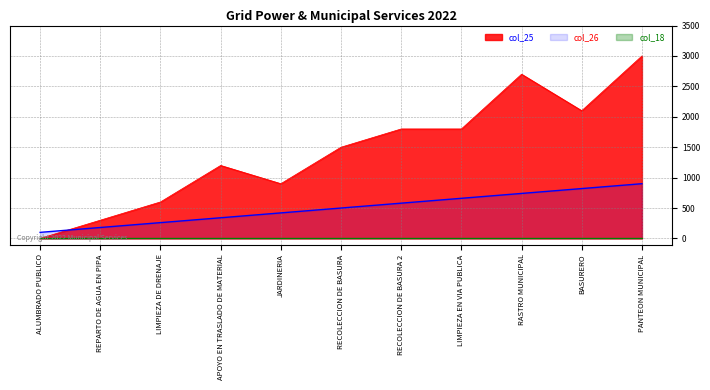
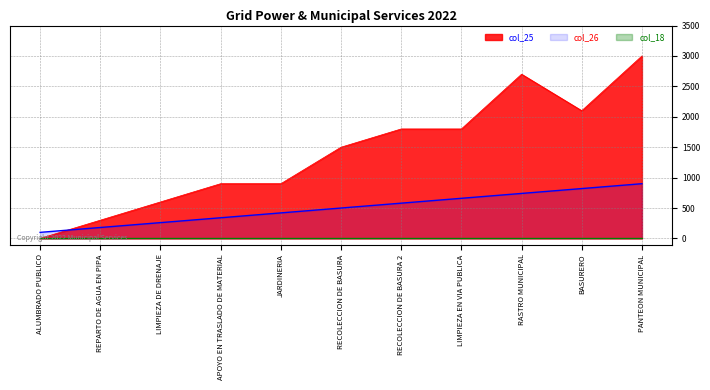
  {
    "col_25": {
      "REPARTO DE AGUA EN PIPA": 300,
      "LIMPIEZA DE DRENAJE": 600,
-     "APOYO EN TRASLADO DE MATERIAL": 1200,
+     "APOYO EN TRASLADO DE MATERIAL": 900,
      "JARDINERIA": 900,
      "RECOLECCION DE BASURA": 1500,
      "RECOLECCION DE BASURA 2": 1800,
      "LIMPIEZA EN VIA PUBLICA": 1800,
      "RASTRO MUNICIPAL": 2700,
      "BASURERO": 2100,
      "PANTEON MUNICIPAL": 3000
    },
    "col_26": {
      "ALUMBRADO PUBLICO": 100,
      "REPARTO DE AGUA EN PIPA": 200,
      "LIMPIEZA DE DRENAJE": 300,
      "APOYO EN TRASLADO DE MATERIAL": 300,
      "JARDINERIA": 400,
      "RECOLECCION DE BASURA": 500,
      "RECOLECCION DE BASURA 2": 600,
      "LIMPIEZA EN VIA PUBLICA": 700,
      "RASTRO MUNICIPAL": 700,
      "BASURERO": 800,
      "PANTEON MUNICIPAL": 900
    },
    "col_18": {
      "LIMPIEZA DE DRENAJE": 0,
      "APOYO EN TRASLADO DE MATERIAL": 0,
      "JARDINERIA": 0,
      "RECOLECCION DE BASURA": 0,
      "RECOLECCION DE BASURA 2": 0,
      "LIMPIEZA EN VIA PUBLICA": 0,
      "RASTRO MUNICIPAL": 0,
      "BASURERO": 0,
      "PANTEON MUNICIPAL": 0
    }
  }
